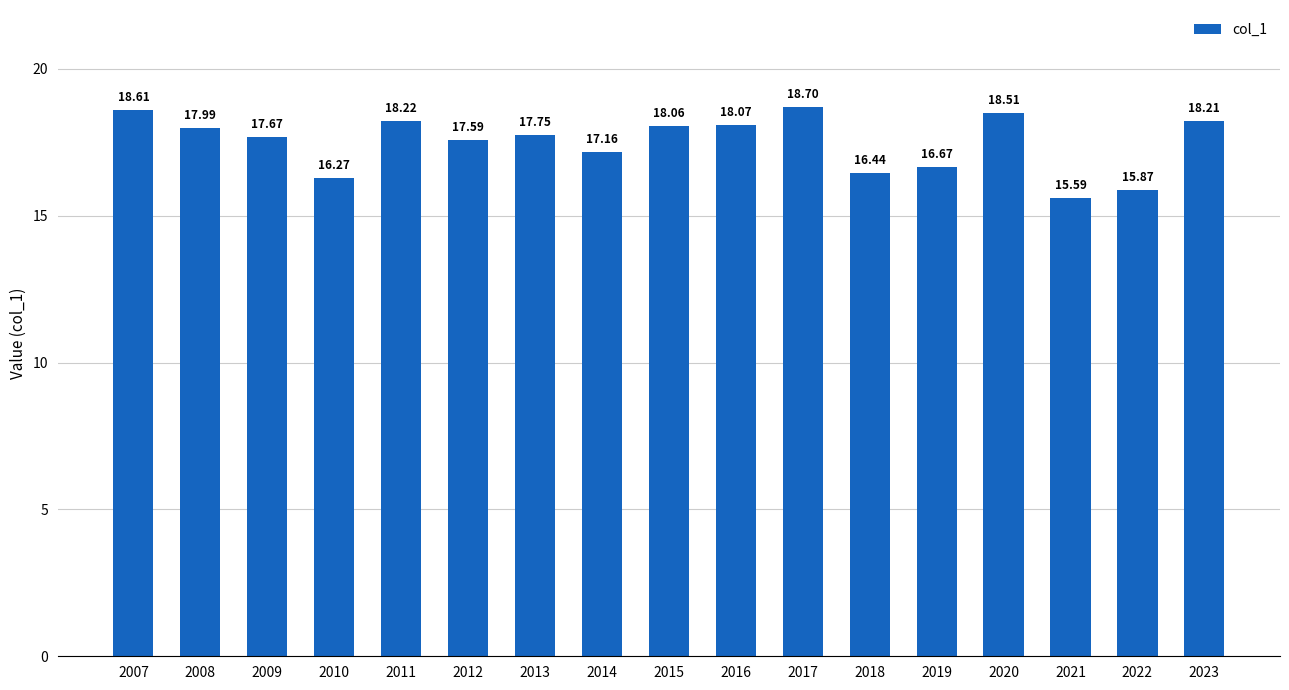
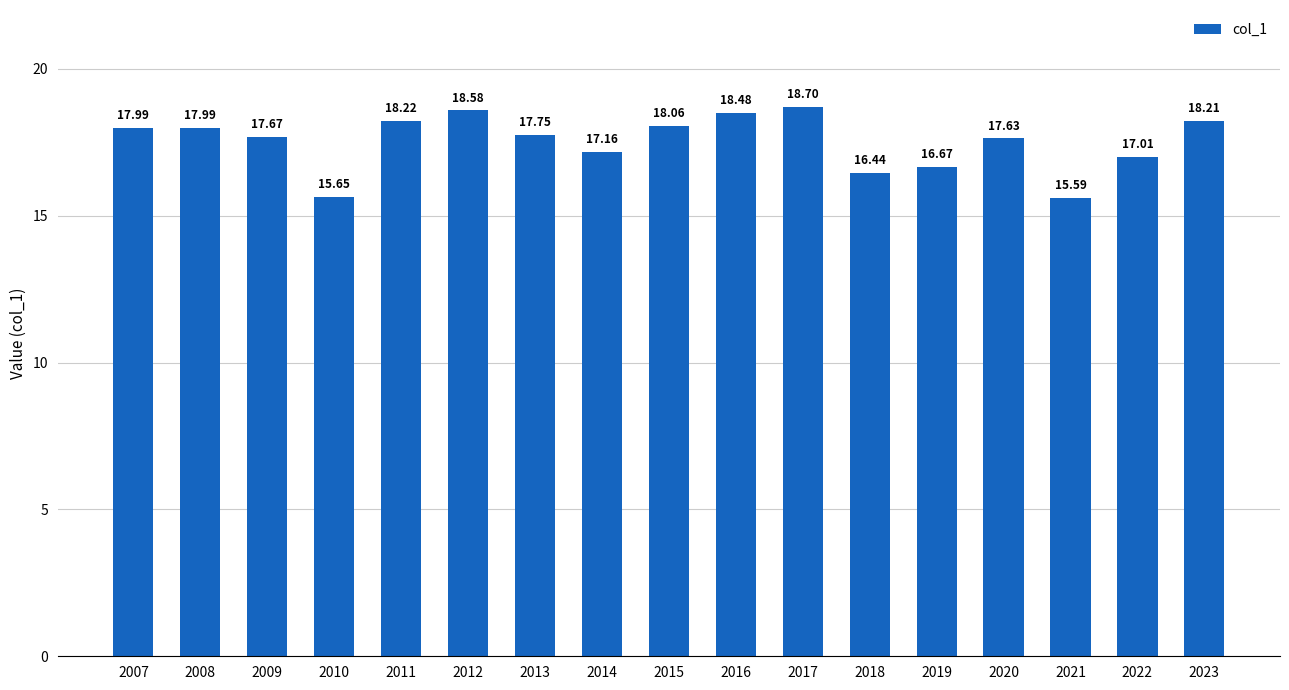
  {
-   "2007": 18.61,
+   "2007": 17.99,
    "2008": 17.99,
    "2009": 17.67,
-   "2010": 16.27,
+   "2010": 15.65,
    "2011": 18.22,
-   "2012": 17.59,
+   "2012": 18.58,
    "2013": 17.75,
    "2014": 17.16,
    "2015": 18.06,
-   "2016": 18.07,
+   "2016": 18.48,
    "2017": 18.70,
    "2018": 16.44,
    "2019": 16.67,
-   "2020": 18.51,
+   "2020": 17.63,
    "2021": 15.59,
-   "2022": 15.87,
+   "2022": 17.01,
    "2023": 18.21
  }
